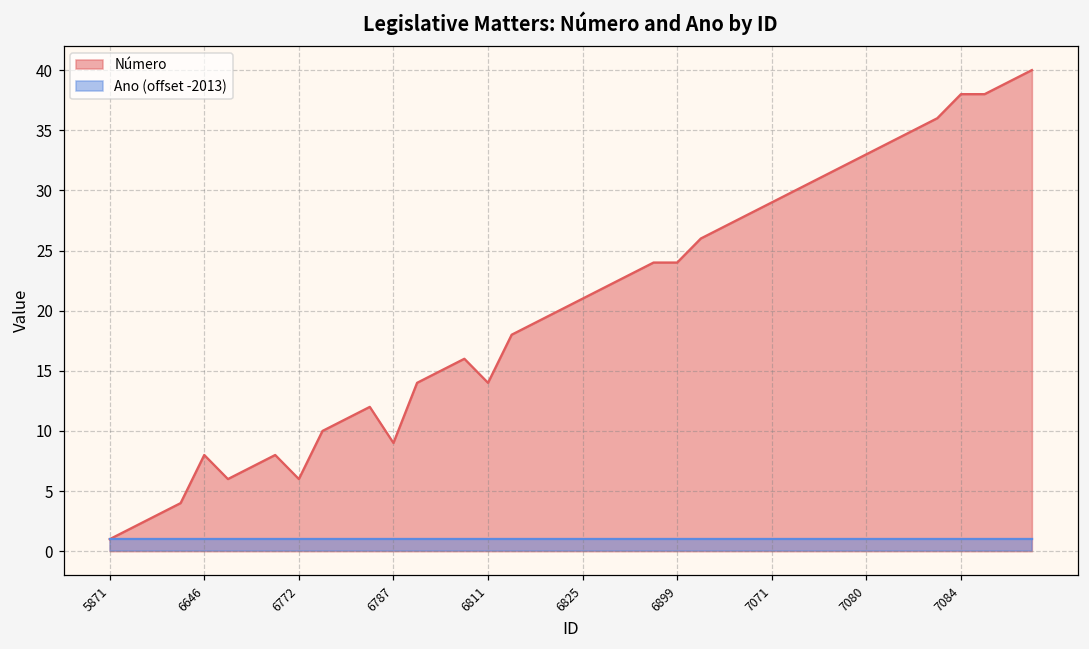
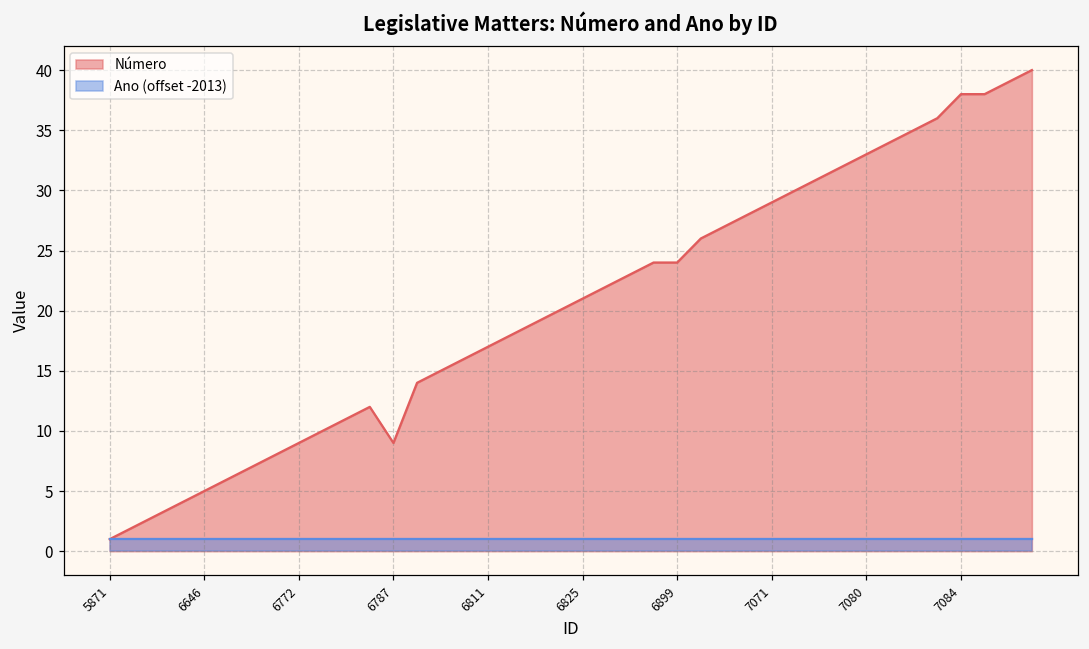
  {
    "Número": {
-     "6646": 8,
-     "6772": 6,
+     "6646": 5,
+     "6772": 9,
      "6787": 9,
-     "6811": 14,
+     "6811": 17,
      "6825": 21,
      "6899": 24,
      "7071": 29,
      "7080": 33,
      "7084": 38
    },
    "Ano (offset -2013)": {
      "6646": 1,
      "6772": 1,
      "6787": 1,
      "6811": 1,
      "6825": 1,
      "6899": 1,
      "7071": 1,
      "7080": 1,
      "7084": 1
    }
  }
